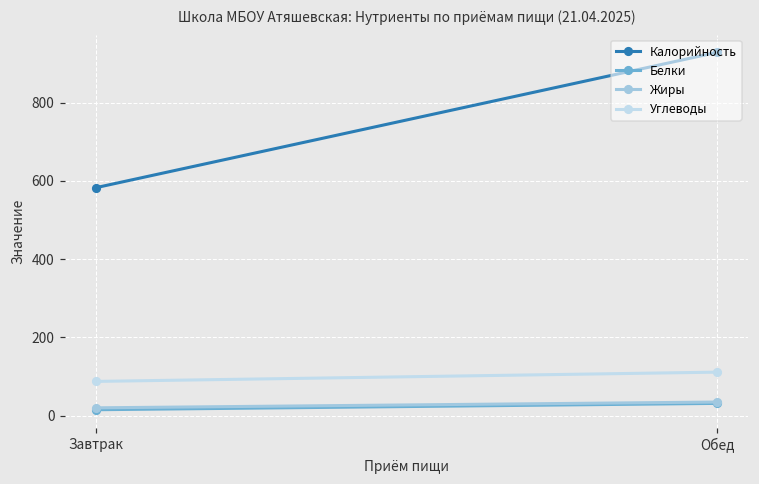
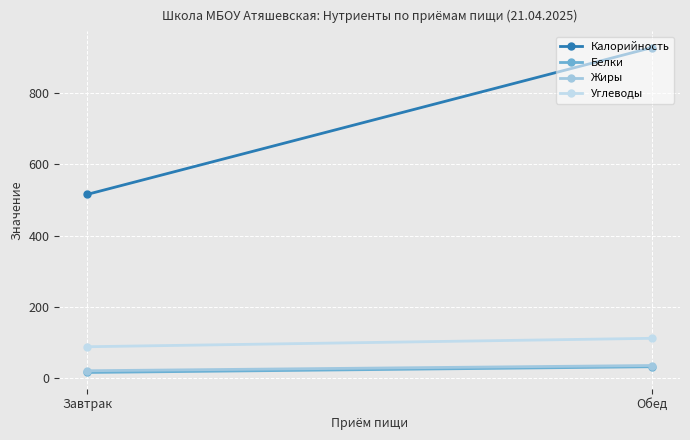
  {
    "Калорийность": {
-     "Завтрак": 580
+     "Завтрак": 520
    }
  }
